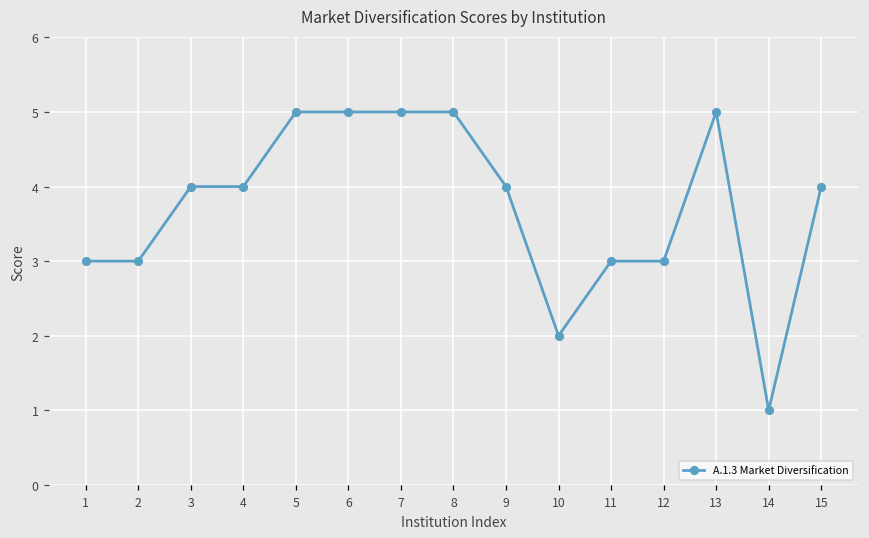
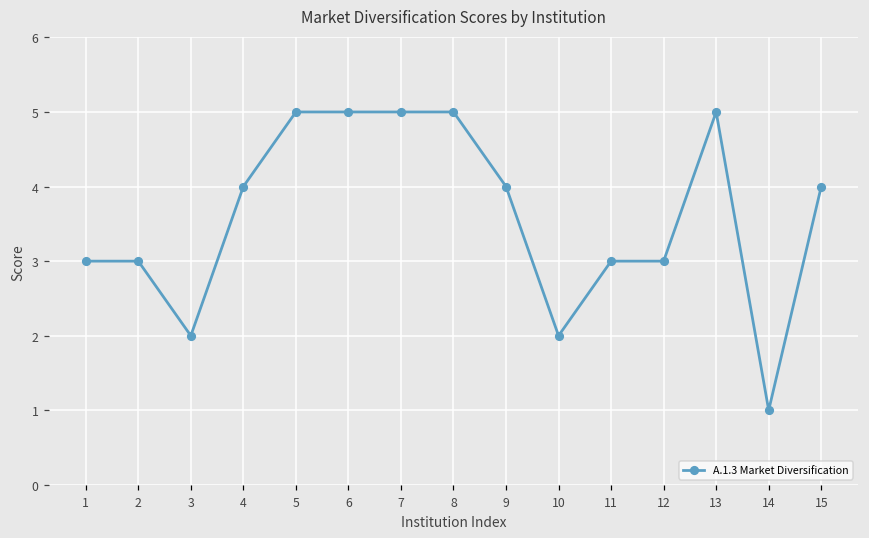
  {
    "1": 3,
    "2": 3,
-   "3": 4,
+   "3": 2,
    "4": 4,
    "5": 5,
    "6": 5,
    "7": 5,
    "8": 5,
    "9": 4,
    "10": 2,
    "11": 3,
    "12": 3,
    "13": 5,
    "14": 1,
    "15": 4
  }
